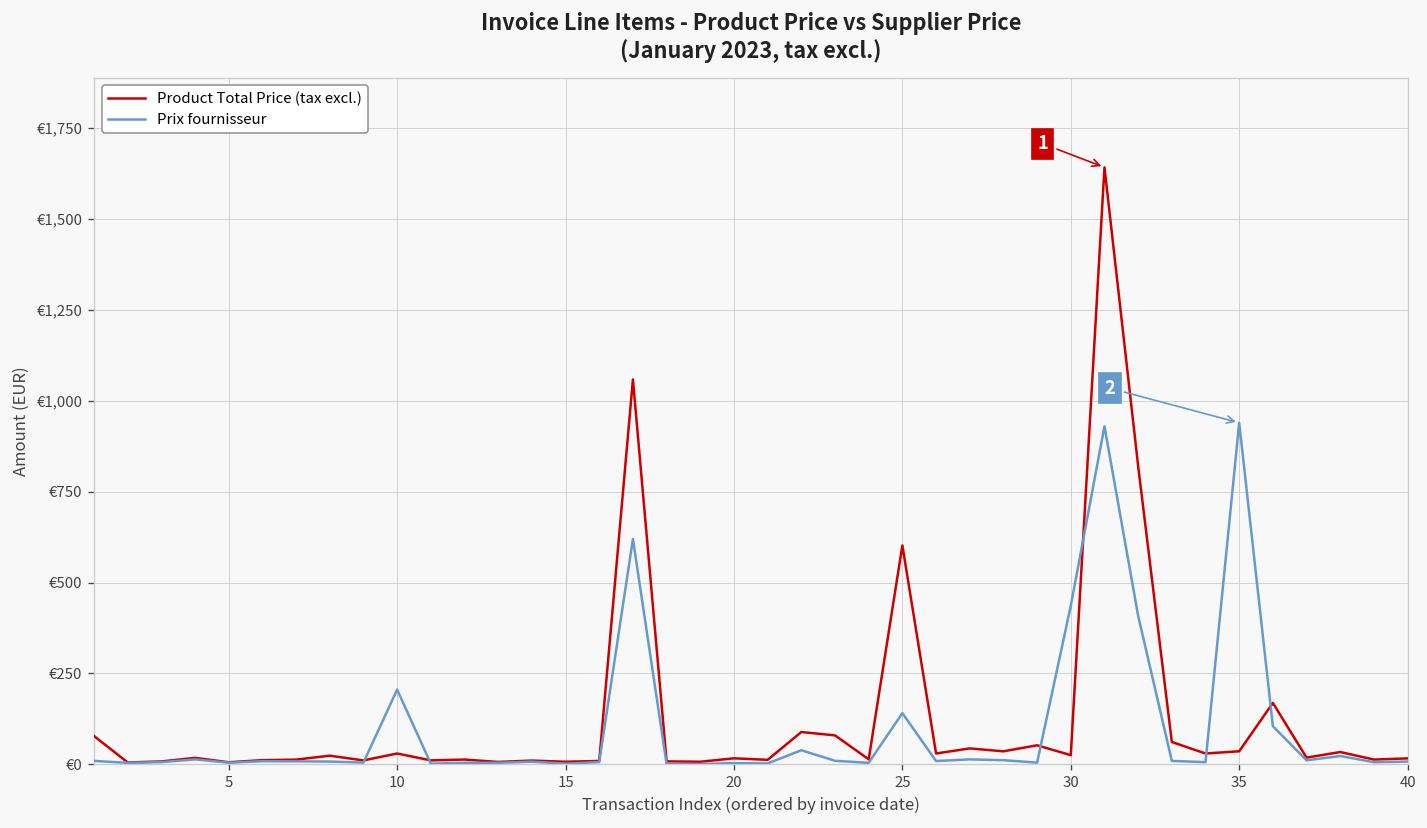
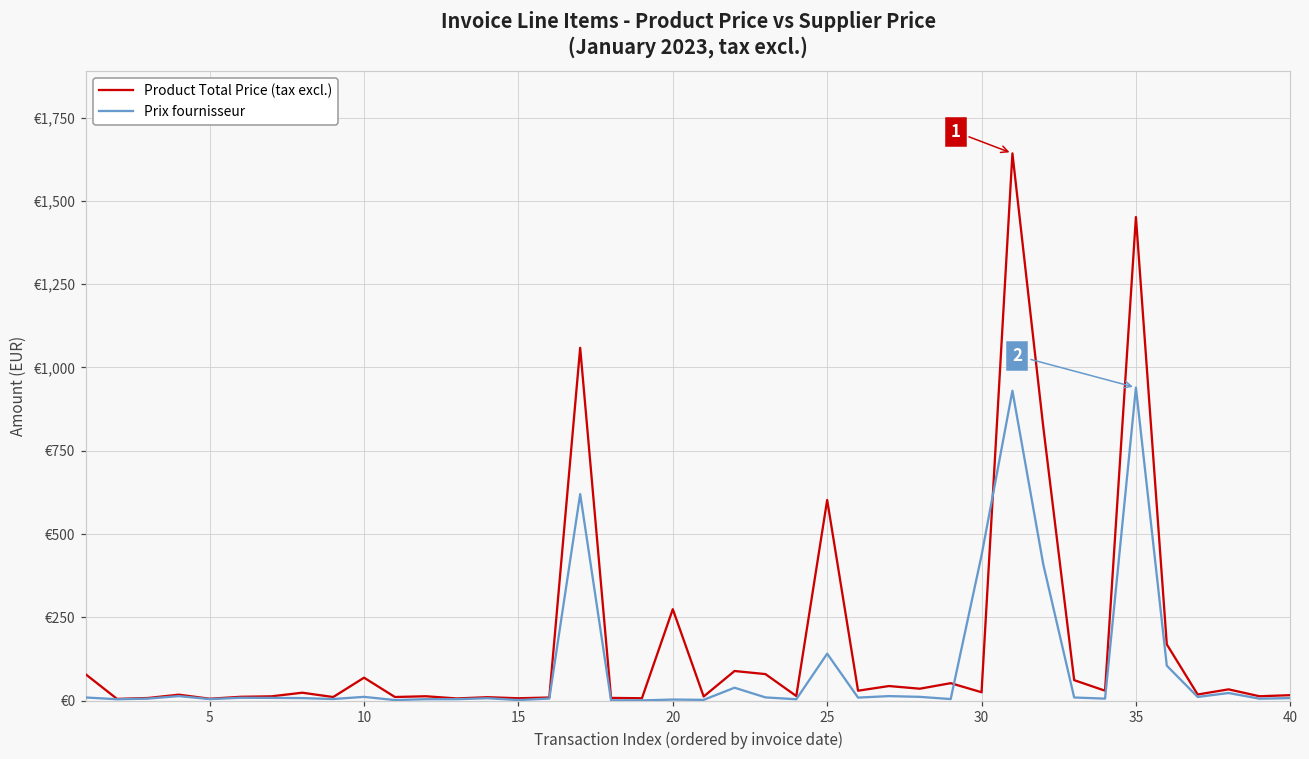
  {
    "Product Total Price (tax excl.)": {
-     "10": "€30",
-     "20": "€20",
+     "10": "€70",
+     "20": "€270",
      "25": "€600",
      "30": "€30",
-     "35": "€40",
+     "35": "€1,450",
      "40": "€20"
    },
    "Prix fournisseur": {
-     "10": "€210",
+     "10": "€10",
      "20": "€0",
      "25": "€140",
      "30": "€440",
      "35": "€940",
      "40": "€10"
    }
  }
